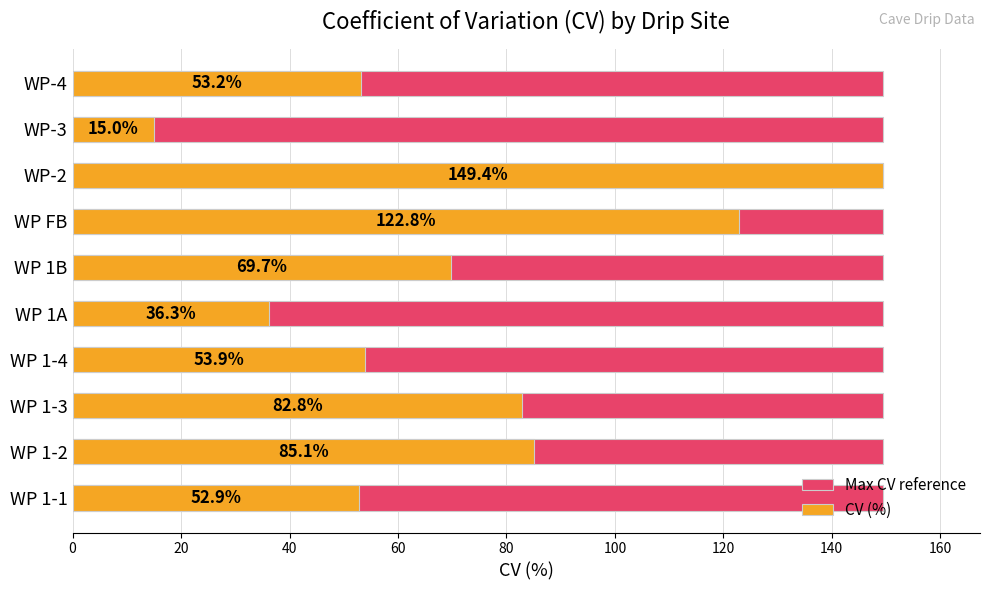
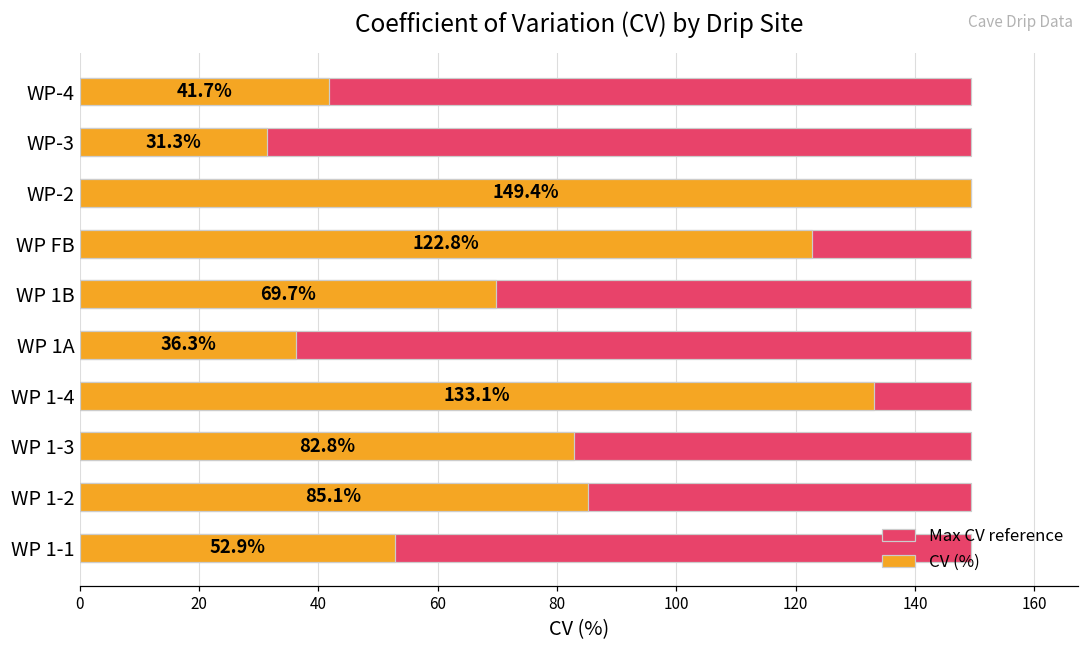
  {
    "Max CV reference": {
      "WP-2": "149.4%"
    },
    "CV (%)": {
-     "WP-4": "53.2%",
-     "WP-3": "15.0%",
+     "WP-4": "41.7%",
+     "WP-3": "31.3%",
      "WP-2": "149.4%",
-     "WP 1-4": "53.9%"
+     "WP 1-4": "133.1%"
    }
  }
